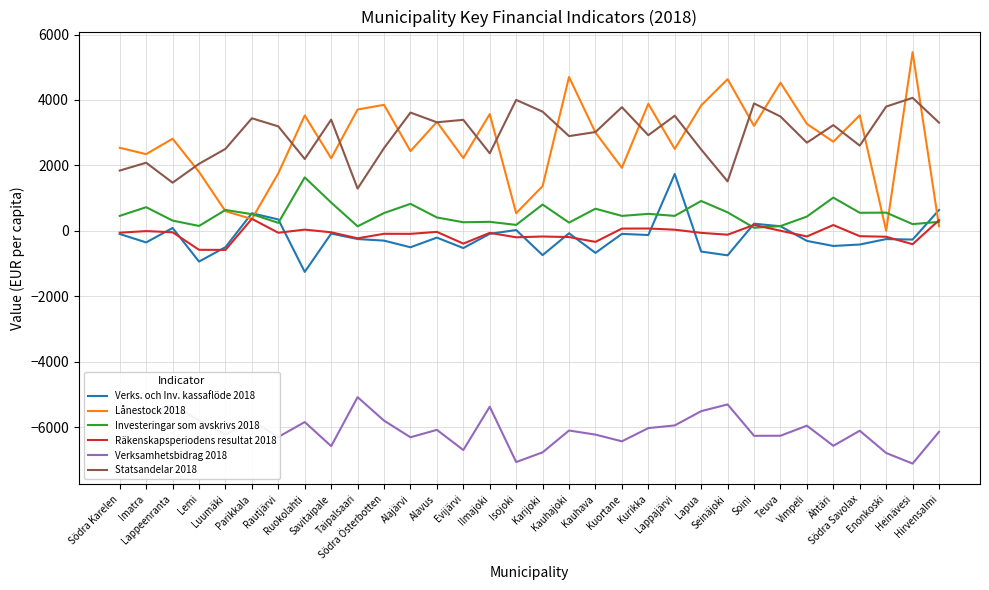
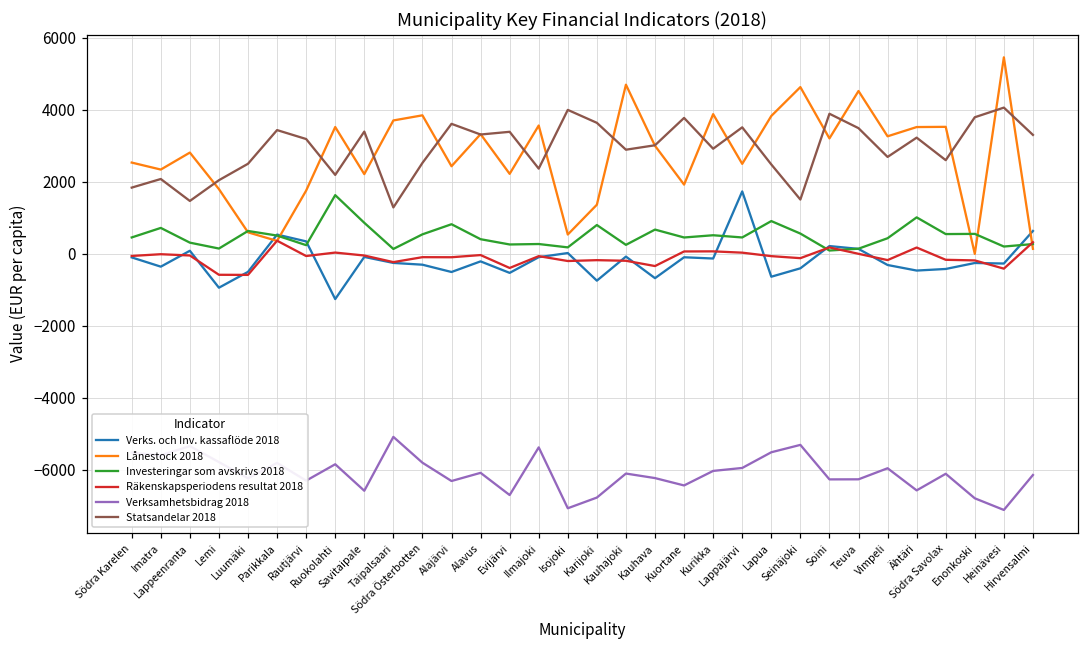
  {
    "Verks. och Inv. kassaflöde 2018": {
      "Imatra": -400,
      "Lappeenranta": 100,
      "Lemi": -900,
      "Luumäki": -500,
      "Rautjärvi": 300,
      "Ruokolahti": -1300,
      "Södra Österbotten": -300,
      "Alajärvi": -500,
      "Alavus": -200,
      "Evijärvi": -500,
      "Isojoki": 0,
      "Karijoki": -700,
      "Kauhajoki": -100,
      "Kauhava": -700,
      "Kuortane": -100,
      "Kurikka": -100,
      "Lappajärvi": 1700,
      "Lapua": -600,
-     "Seinäjoki": -800,
+     "Seinäjoki": -400,
      "Vimpeli": -300,
      "Ähtäri": -500,
      "Södra Savolax": -400,
      "Heinävesi": -300,
      "Hirvensalmi": 600
    },
    "Lånestock 2018": {
      "Södra Karelen": 2500,
      "Imatra": 2300,
      "Lappeenranta": 2800,
      "Lemi": 1800,
      "Rautjärvi": 1800,
      "Ruokolahti": 3500,
      "Savitaipale": 2200,
      "Taipalsaari": 3700,
      "Södra Österbotten": 3900,
      "Alajärvi": 2400,
      "Evijärvi": 2200,
      "Ilmajoki": 3600,
      "Isojoki": 500,
      "Karijoki": 1400,
      "Kauhajoki": 4700,
      "Kuortane": 1900,
      "Kurikka": 3900,
      "Lappajärvi": 2500,
      "Lapua": 3800,
      "Seinäjoki": 4600,
      "Soini": 3200,
      "Teuva": 4500,
      "Vimpeli": 3300,
-     "Ähtäri": 2700,
+     "Ähtäri": 3500,
      "Södra Savolax": 3500,
      "Enonkoski": 0,
      "Heinävesi": 5500,
      "Hirvensalmi": 100
    },
    "Investeringar som avskrivs 2018": {
      "Södra Karelen": 500,
      "Imatra": 700,
      "Lappeenranta": 300,
      "Lemi": 100,
      "Rautjärvi": 200,
      "Ruokolahti": 1600,
      "Savitaipale": 900,
      "Taipalsaari": 100,
      "Södra Österbotten": 500,
      "Alajärvi": 800,
      "Alavus": 400,
      "Evijärvi": 300,
      "Ilmajoki": 300,
      "Isojoki": 200,
      "Karijoki": 800,
      "Kauhajoki": 300,
      "Kauhava": 700,
      "Kuortane": 500,
      "Kurikka": 500,
      "Lappajärvi": 500,
      "Lapua": 900,
      "Seinäjoki": 600,
      "Soini": 100,
      "Vimpeli": 400,
      "Ähtäri": 1000,
      "Södra Savolax": 600,
      "Enonkoski": 600,
      "Heinävesi": 200
    },
    "Räkenskapsperiodens resultat 2018": {
      "Imatra": 0,
      "Lappeenranta": 0,
      "Lemi": -600,
      "Luumäki": -600,
      "Rautjärvi": -100,
      "Ruokolahti": 0,
      "Södra Österbotten": -100,
      "Alajärvi": -100,
      "Alavus": 0,
      "Evijärvi": -400,
      "Isojoki": -200,
      "Karijoki": -200,
      "Kauhajoki": -200,
      "Kauhava": -300,
      "Kuortane": 100,
      "Kurikka": 100,
      "Lappajärvi": 0,
      "Lapua": -100,
      "Seinäjoki": -100,
      "Teuva": 0,
      "Vimpeli": -200,
      "Ähtäri": 200,
      "Södra Savolax": -200,
      "Heinävesi": -400
    },
    "Verksamhetsbidrag 2018": {
      "Ruokolahti": -5800,
      "Savitaipale": -6600,
      "Taipalsaari": -5100,
      "Södra Österbotten": -5800,
      "Alajärvi": -6300,
      "Alavus": -6100,
      "Evijärvi": -6700,
      "Ilmajoki": -5400,
      "Isojoki": -7100,
      "Karijoki": -6800,
      "Kauhajoki": -6100,
      "Kauhava": -6200,
      "Kuortane": -6400,
      "Kurikka": -6000,
      "Lappajärvi": -6000,
      "Lapua": -5500,
      "Seinäjoki": -5300,
      "Soini": -6300,
      "Teuva": -6300,
      "Vimpeli": -6000,
      "Ähtäri": -6600,
      "Södra Savolax": -6100,
      "Enonkoski": -6800,
      "Heinävesi": -7100,
      "Hirvensalmi": -6100
    },
    "Statsandelar 2018": {
      "Södra Karelen": 1800,
      "Imatra": 2100,
      "Lappeenranta": 1500,
      "Lemi": 2000,
      "Luumäki": 2500,
      "Parikkala": 3400,
      "Rautjärvi": 3200,
      "Ruokolahti": 2200,
      "Savitaipale": 3400,
      "Taipalsaari": 1300,
      "Södra Österbotten": 2500,
      "Alajärvi": 3600,
      "Evijärvi": 3400,
      "Ilmajoki": 2400,
      "Isojoki": 4000,
      "Karijoki": 3600,
      "Kauhajoki": 2900,
      "Kuortane": 3800,
      "Kurikka": 2900,
      "Lappajärvi": 3500,
      "Lapua": 2500,
      "Seinäjoki": 1500,
      "Soini": 3900,
      "Teuva": 3500,
      "Vimpeli": 2700,
      "Ähtäri": 3200,
      "Södra Savolax": 2600,
      "Enonkoski": 3800,
      "Heinävesi": 4100,
      "Hirvensalmi": 3300
    }
  }
